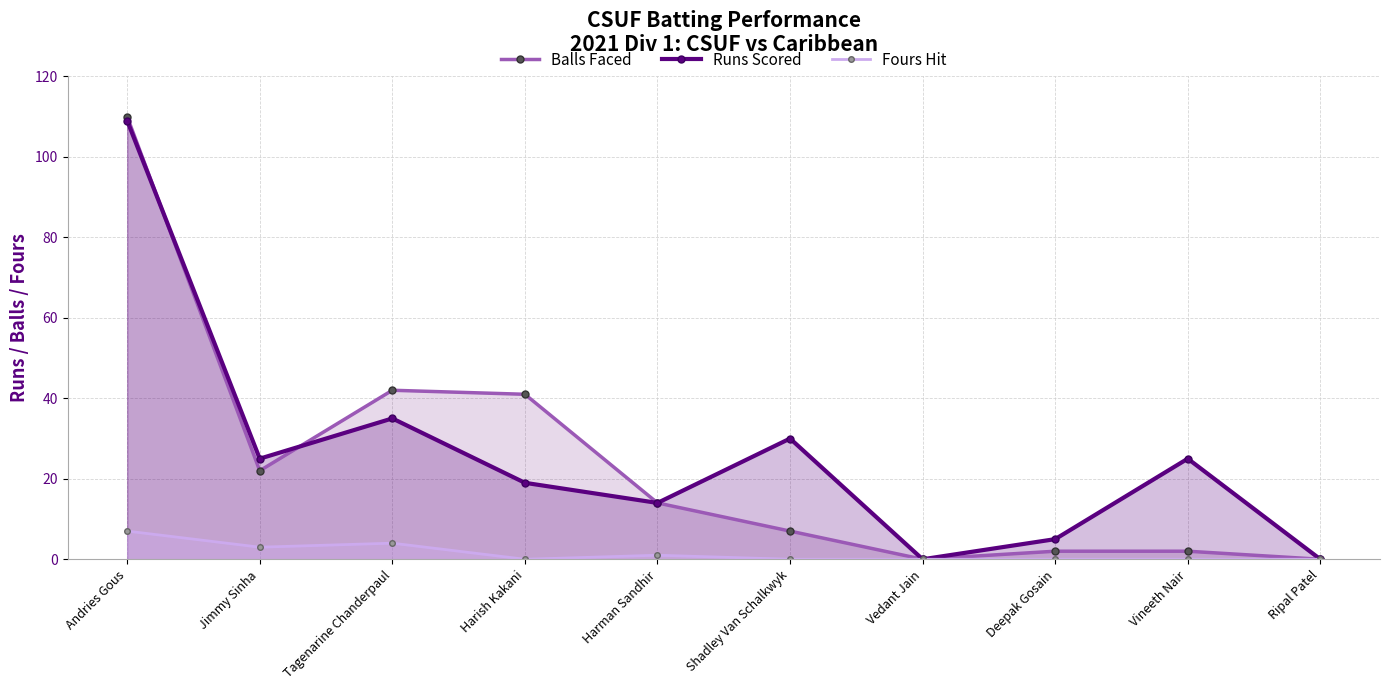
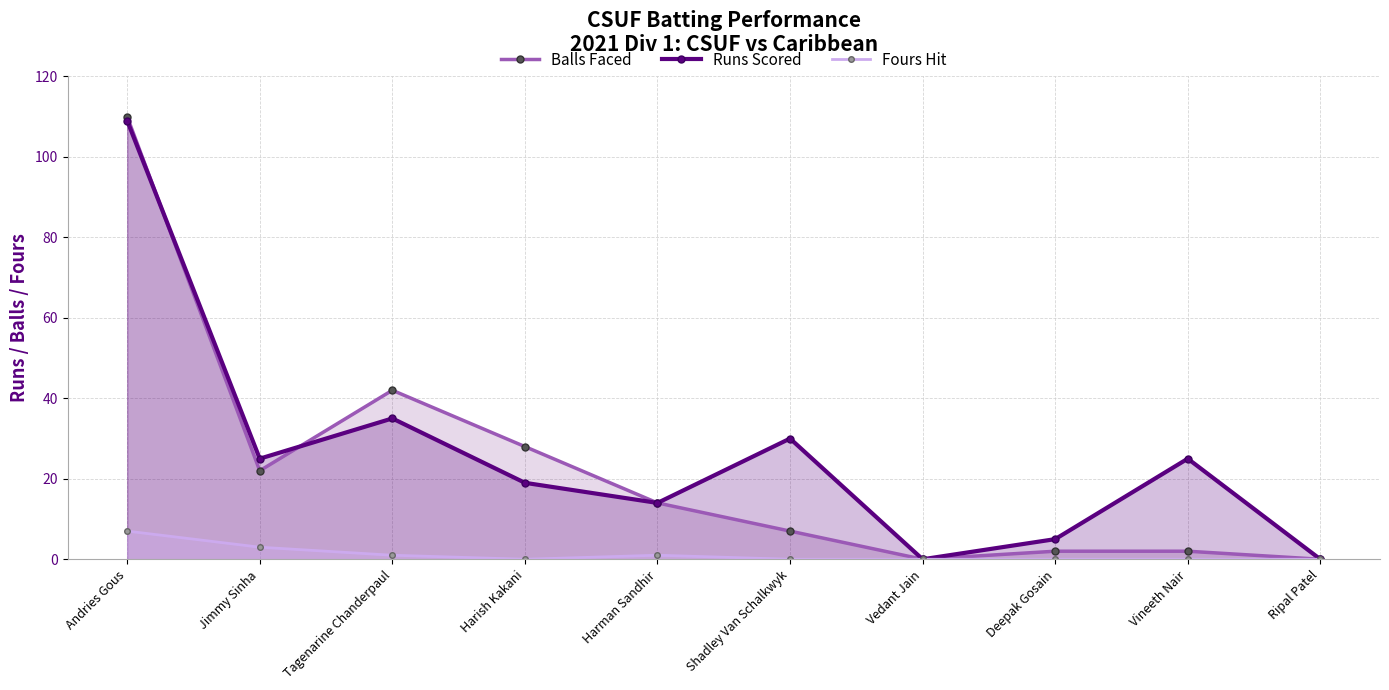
  {
    "Balls Faced": {
      "Andries Gous": 110,
      "Jimmy Sinha": 22,
      "Tagenarine Chanderpaul": 42,
-     "Harish Kakani": 41,
+     "Harish Kakani": 28,
      "Shadley Van Schalkwyk": 7,
      "Deepak Gosain": 2,
      "Vineeth Nair": 2
    },
    "Runs Scored": {
      "Andries Gous": 109,
      "Jimmy Sinha": 25,
      "Tagenarine Chanderpaul": 35,
      "Harish Kakani": 19,
      "Shadley Van Schalkwyk": 30,
      "Deepak Gosain": 5,
      "Vineeth Nair": 25
    },
    "Fours Hit": {
      "Andries Gous": 7,
      "Jimmy Sinha": 3,
-     "Tagenarine Chanderpaul": 4,
+     "Tagenarine Chanderpaul": 1,
      "Harish Kakani": 0,
      "Harman Sandhir": 1,
      "Shadley Van Schalkwyk": 0,
      "Deepak Gosain": 0,
      "Vineeth Nair": 0
    }
  }
